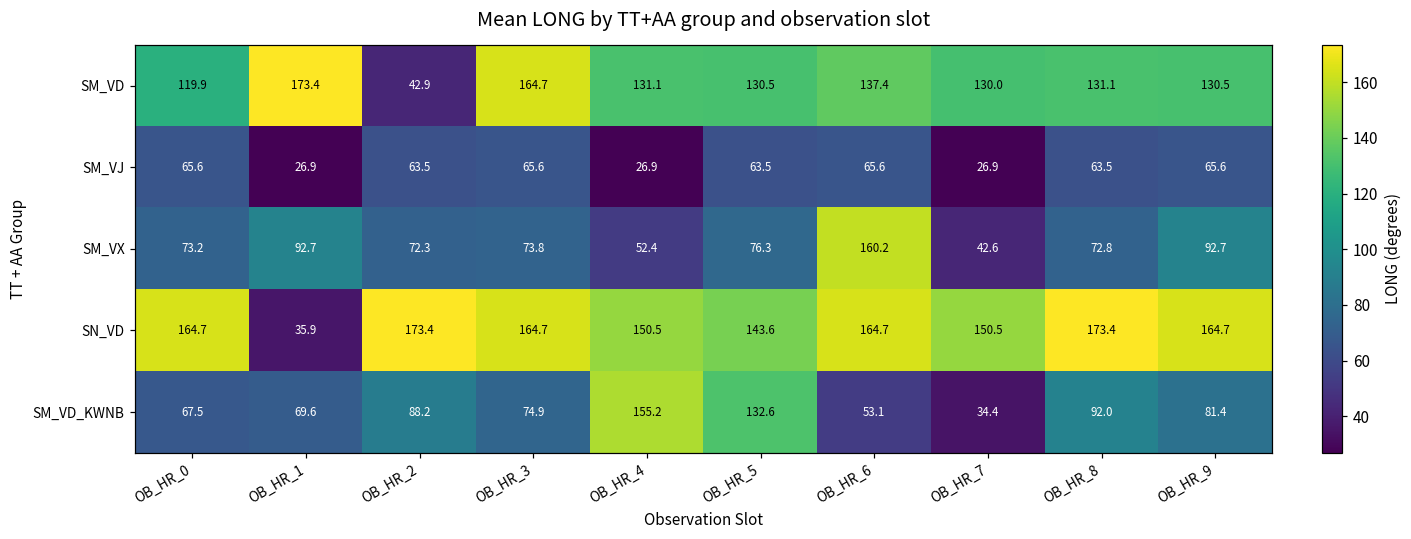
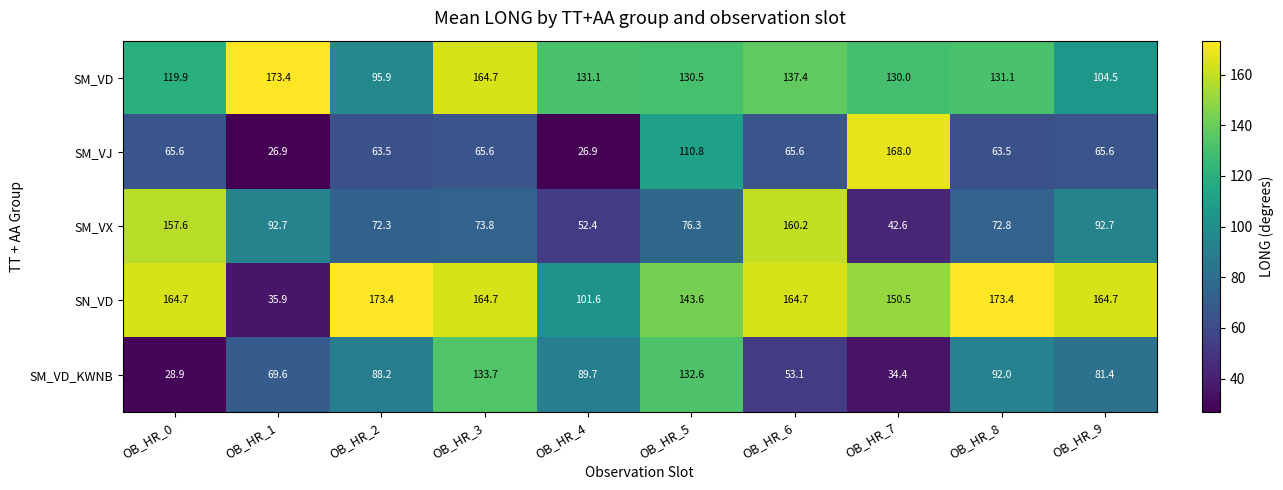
  {
    "SM_VD": {
      "OB_HR_0": 119.9,
      "OB_HR_1": 173.4,
-     "OB_HR_2": 42.9,
+     "OB_HR_2": 95.9,
      "OB_HR_3": 164.7,
      "OB_HR_4": 131.1,
      "OB_HR_5": 130.5,
      "OB_HR_6": 137.4,
      "OB_HR_7": 130.0,
      "OB_HR_8": 131.1,
-     "OB_HR_9": 130.5
+     "OB_HR_9": 104.5
    },
    "SM_VJ": {
      "OB_HR_0": 65.6,
      "OB_HR_1": 26.9,
      "OB_HR_2": 63.5,
      "OB_HR_3": 65.6,
      "OB_HR_4": 26.9,
-     "OB_HR_5": 63.5,
+     "OB_HR_5": 110.8,
      "OB_HR_6": 65.6,
-     "OB_HR_7": 26.9,
+     "OB_HR_7": 168.0,
      "OB_HR_8": 63.5,
      "OB_HR_9": 65.6
    },
    "SM_VX": {
-     "OB_HR_0": 73.2,
+     "OB_HR_0": 157.6,
      "OB_HR_1": 92.7,
      "OB_HR_2": 72.3,
      "OB_HR_3": 73.8,
      "OB_HR_4": 52.4,
      "OB_HR_5": 76.3,
      "OB_HR_6": 160.2,
      "OB_HR_7": 42.6,
      "OB_HR_8": 72.8,
      "OB_HR_9": 92.7
    },
    "SN_VD": {
      "OB_HR_0": 164.7,
      "OB_HR_1": 35.9,
      "OB_HR_2": 173.4,
      "OB_HR_3": 164.7,
-     "OB_HR_4": 150.5,
+     "OB_HR_4": 101.6,
      "OB_HR_5": 143.6,
      "OB_HR_6": 164.7,
      "OB_HR_7": 150.5,
      "OB_HR_8": 173.4,
      "OB_HR_9": 164.7
    },
    "SM_VD_KWNB": {
-     "OB_HR_0": 67.5,
+     "OB_HR_0": 28.9,
      "OB_HR_1": 69.6,
      "OB_HR_2": 88.2,
-     "OB_HR_3": 74.9,
-     "OB_HR_4": 155.2,
+     "OB_HR_3": 133.7,
+     "OB_HR_4": 89.7,
      "OB_HR_5": 132.6,
      "OB_HR_6": 53.1,
      "OB_HR_7": 34.4,
      "OB_HR_8": 92.0,
      "OB_HR_9": 81.4
    }
  }
